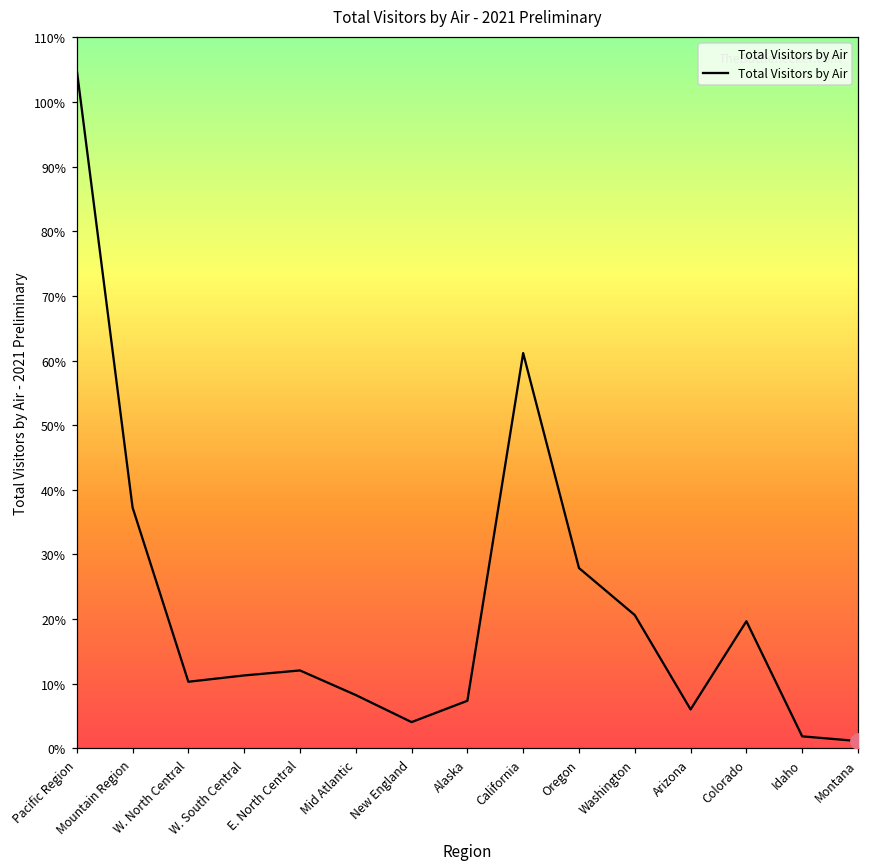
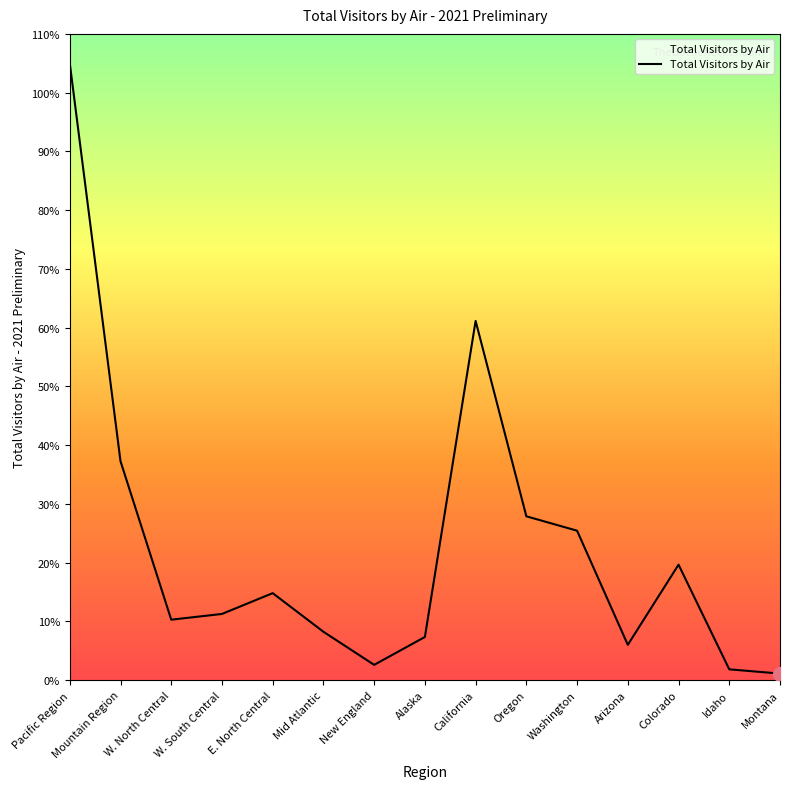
  {
    "Total Visitors by Air": {
      "Pacific Region": "105%",
      "Mountain Region": "37%",
      "W. North Central": "10%",
      "W. South Central": "11%",
-     "E. North Central": "12%",
+     "E. North Central": "15%",
      "Mid Atlantic": "8%",
-     "New England": "4%",
+     "New England": "3%",
      "Alaska": "7%",
      "California": "61%",
      "Oregon": "28%",
-     "Washington": "21%",
+     "Washington": "25%",
      "Arizona": "6%",
      "Colorado": "20%",
      "Idaho": "2%"
    }
  }
